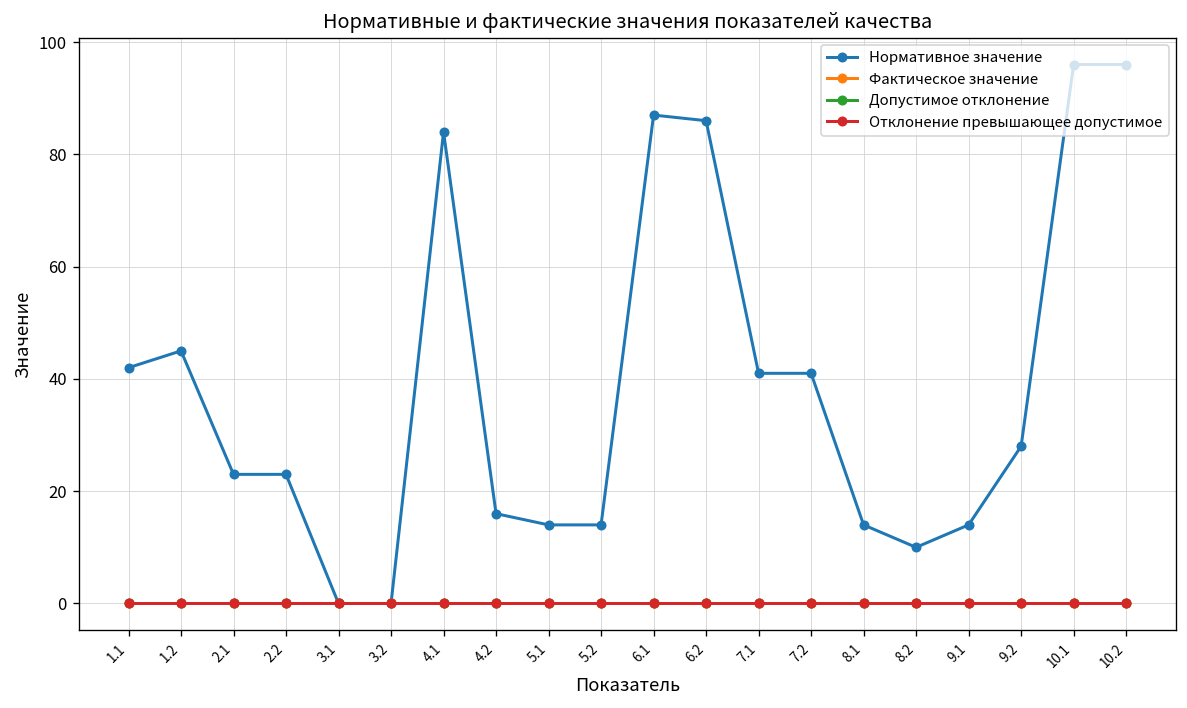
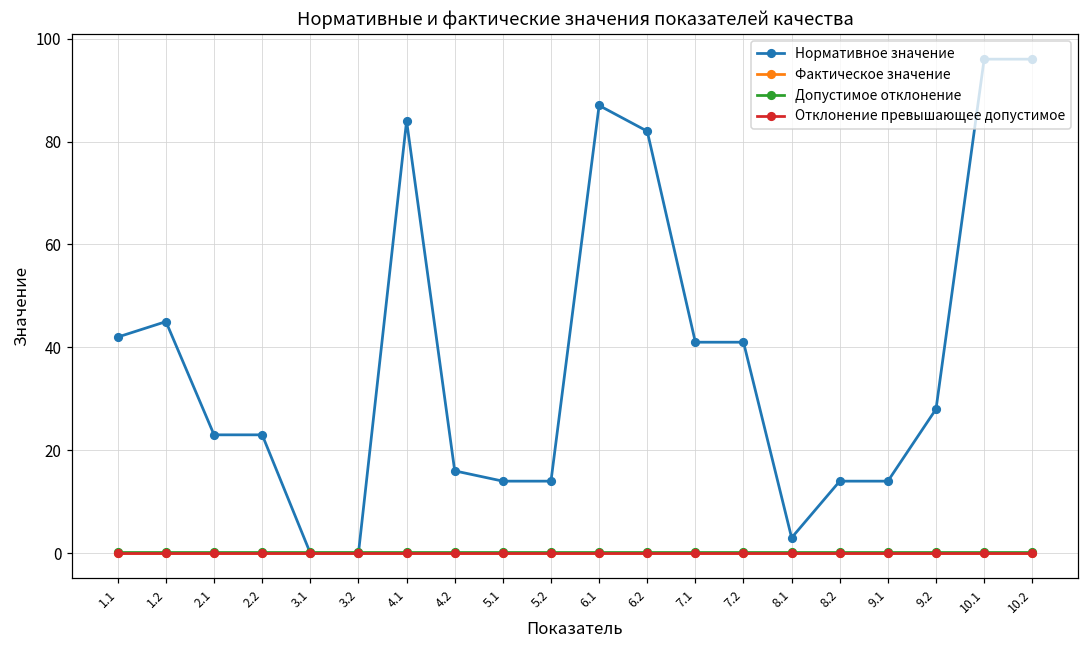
  {
    "Нормативное значение": {
      "1.1": 42,
      "1.2": 45,
      "2.1": 23,
      "2.2": 23,
      "4.1": 84,
      "4.2": 16,
      "5.1": 14,
      "5.2": 14,
      "6.1": 87,
-     "6.2": 86,
+     "6.2": 82,
      "7.1": 41,
      "7.2": 41,
-     "8.1": 14,
-     "8.2": 10,
+     "8.1": 3,
+     "8.2": 14,
      "9.1": 14,
      "9.2": 28
    }
  }
